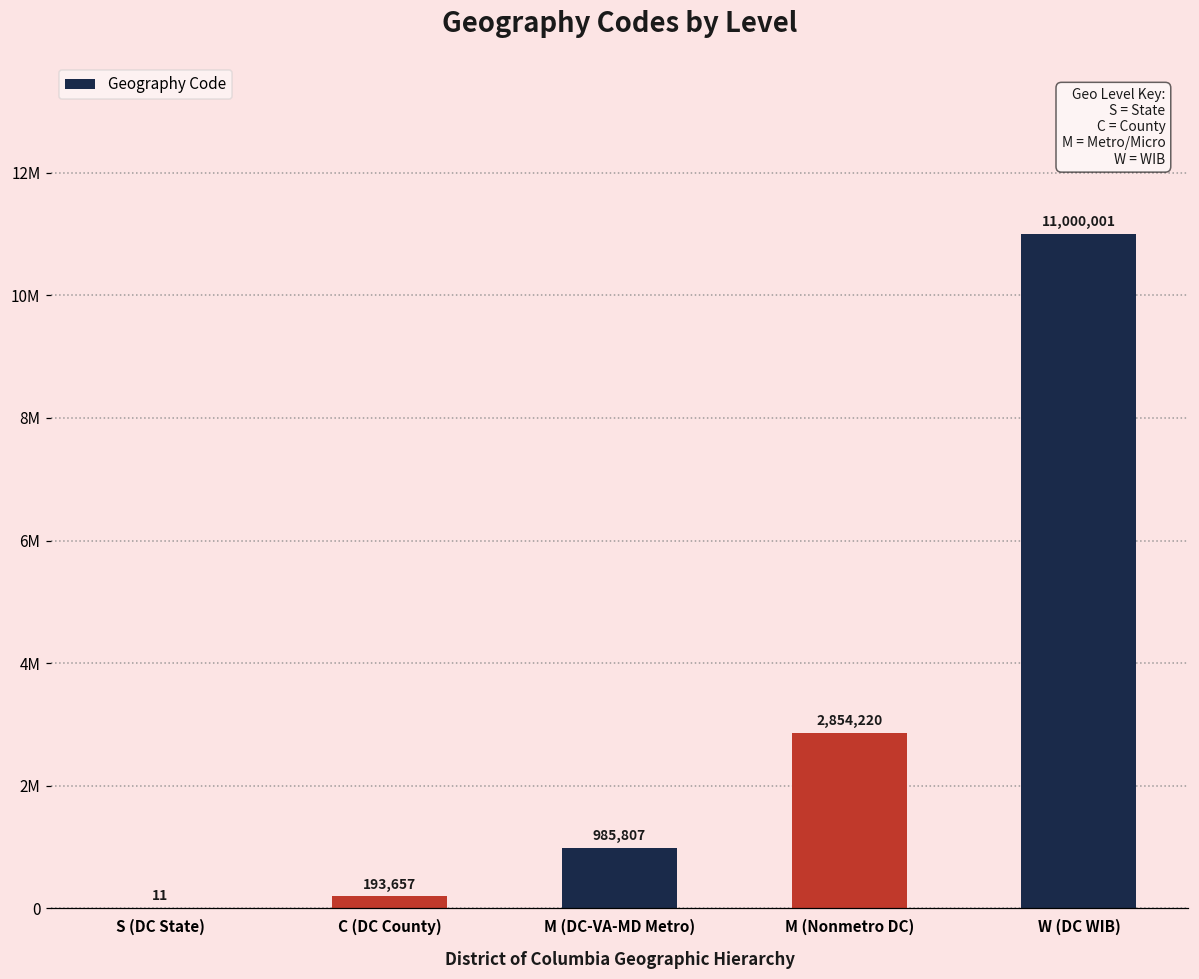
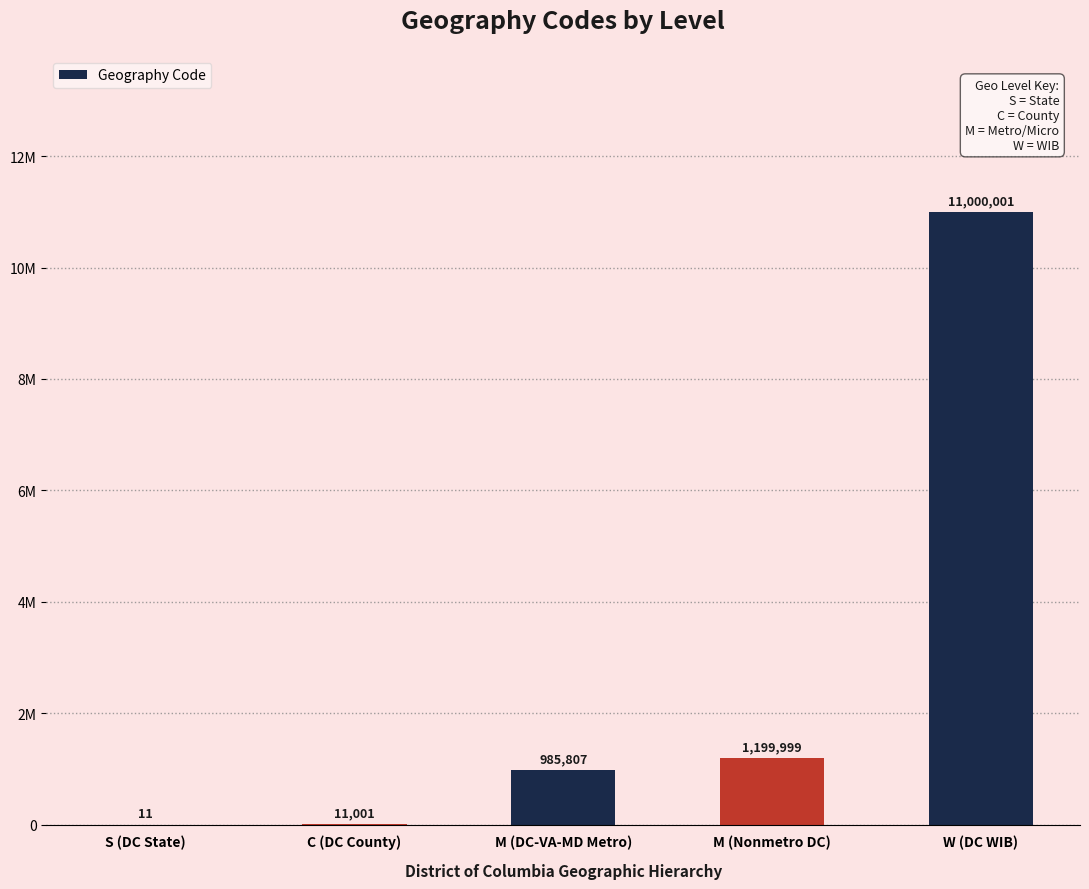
  {
    "S (DC State)": "11",
-   "C (DC County)": "193,657",
+   "C (DC County)": "11,001",
    "M (DC-VA-MD Metro)": "985,807",
-   "M (Nonmetro DC)": "2,854,220",
+   "M (Nonmetro DC)": "1,199,999",
    "W (DC WIB)": "11,000,001"
  }
